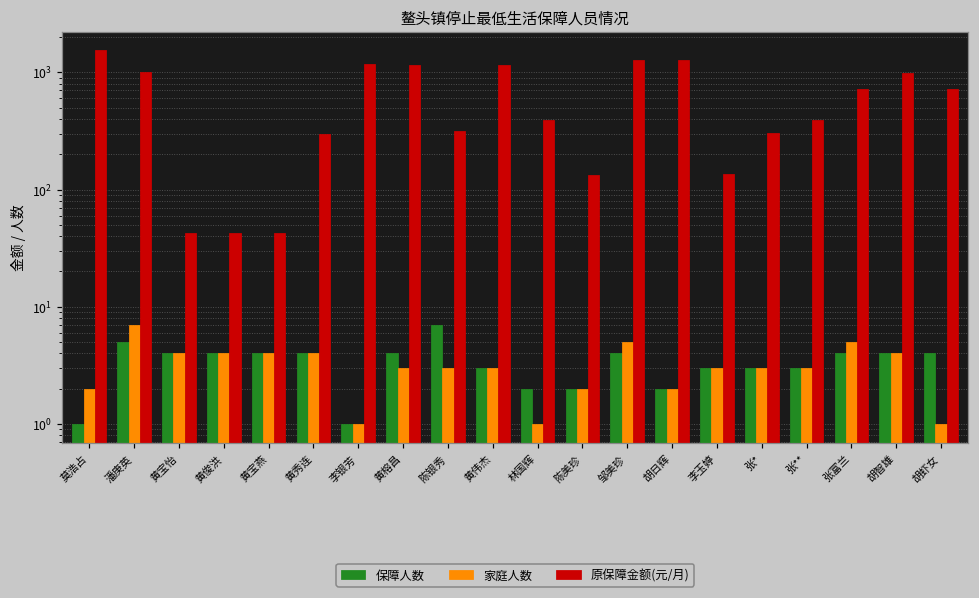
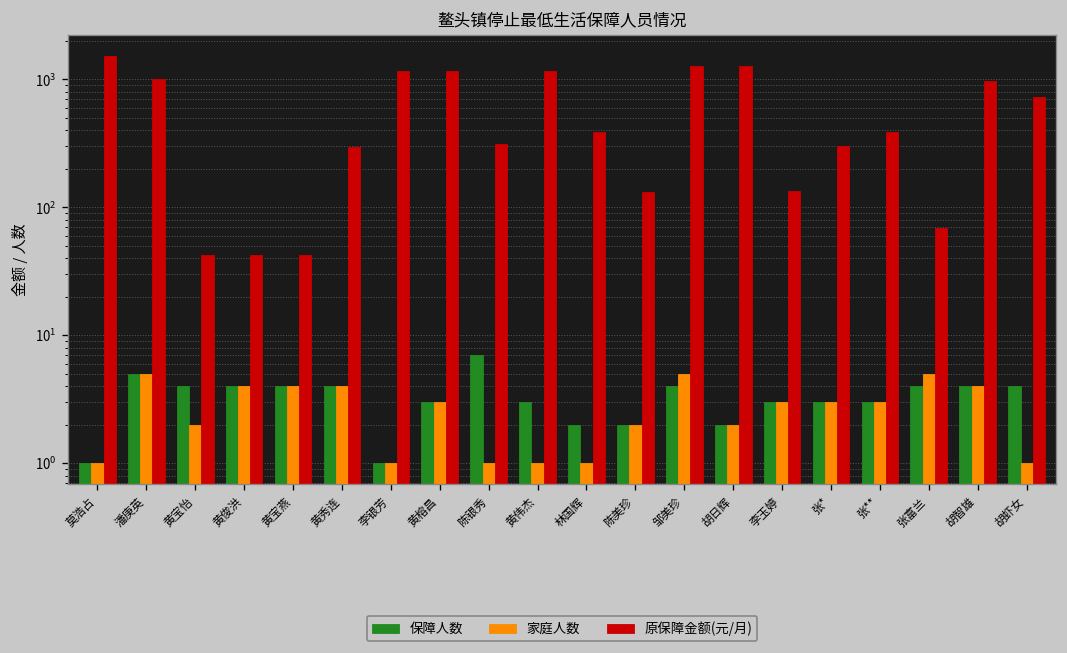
  {
    "保障人数": {
      "莫浩占": 1,
      "潘庚英": 5,
      "黄宝怡": 4,
      "黄俊洪": 4,
      "黄宝燕": 4,
      "黄秀连": 4,
      "李银芳": 1,
-     "黄榕昌": 4,
+     "黄榕昌": 3,
      "陈银秀": 7,
      "黄伟杰": 3,
      "林国辉": 2,
      "陈美珍": 2,
      "邹美珍": 4,
      "胡日辉": 2,
      "李玉婷": 3,
      "张*": 3,
      "张**": 3,
      "张富兰": 4,
      "胡智雄": 4,
      "胡虾女": 4
    },
    "家庭人数": {
-     "莫浩占": 2,
-     "潘庚英": 7,
-     "黄宝怡": 4,
+     "莫浩占": 1,
+     "潘庚英": 5,
+     "黄宝怡": 2,
      "黄俊洪": 4,
      "黄宝燕": 4,
      "黄秀连": 4,
      "李银芳": 1,
      "黄榕昌": 3,
-     "陈银秀": 3,
-     "黄伟杰": 3,
+     "陈银秀": 1,
+     "黄伟杰": 1,
      "林国辉": 1,
      "陈美珍": 2,
      "邹美珍": 5,
      "胡日辉": 2,
      "李玉婷": 3,
      "张*": 3,
      "张**": 3,
      "张富兰": 5,
      "胡智雄": 4,
      "胡虾女": 1
    },
    "原保障金额(元/月)": {
      "莫浩占": 1500,
      "潘庚英": 1000,
      "黄宝怡": 42,
      "黄俊洪": 42,
      "黄宝燕": 42,
      "黄秀连": 300,
      "李银芳": 1200,
      "黄榕昌": 1200,
      "陈银秀": 310,
      "黄伟杰": 1200,
      "林国辉": 390,
      "陈美珍": 130,
      "邹美珍": 1300,
      "胡日辉": 1300,
      "李玉婷": 130,
      "张*": 300,
      "张**": 390,
-     "张富兰": 700,
+     "张富兰": 70,
      "胡智雄": 1000,
      "胡虾女": 700
    }
  }
